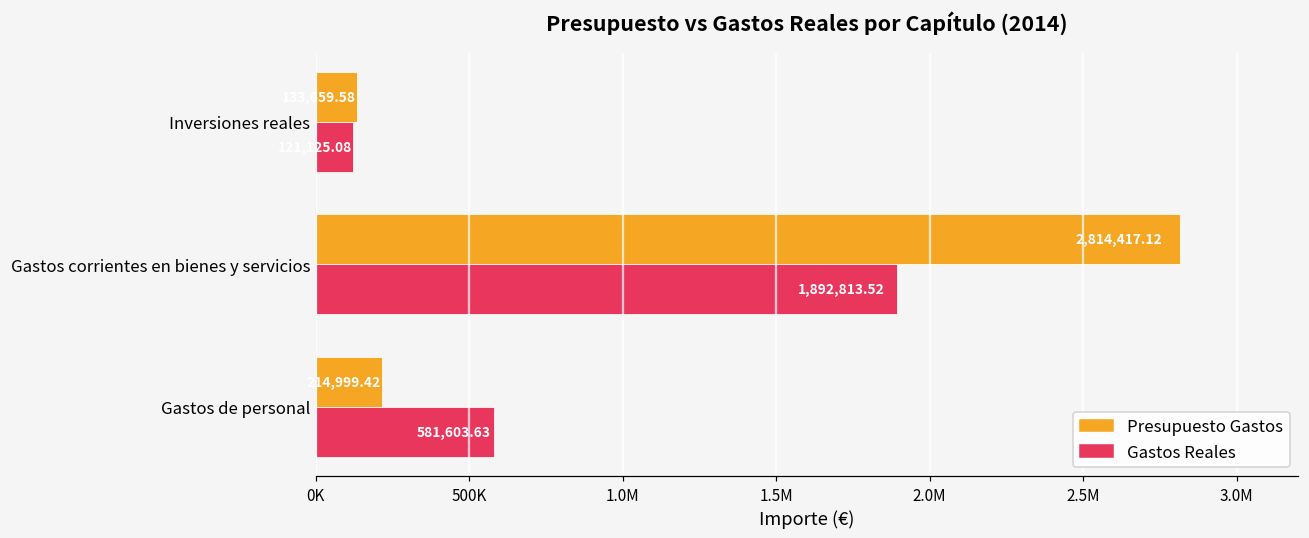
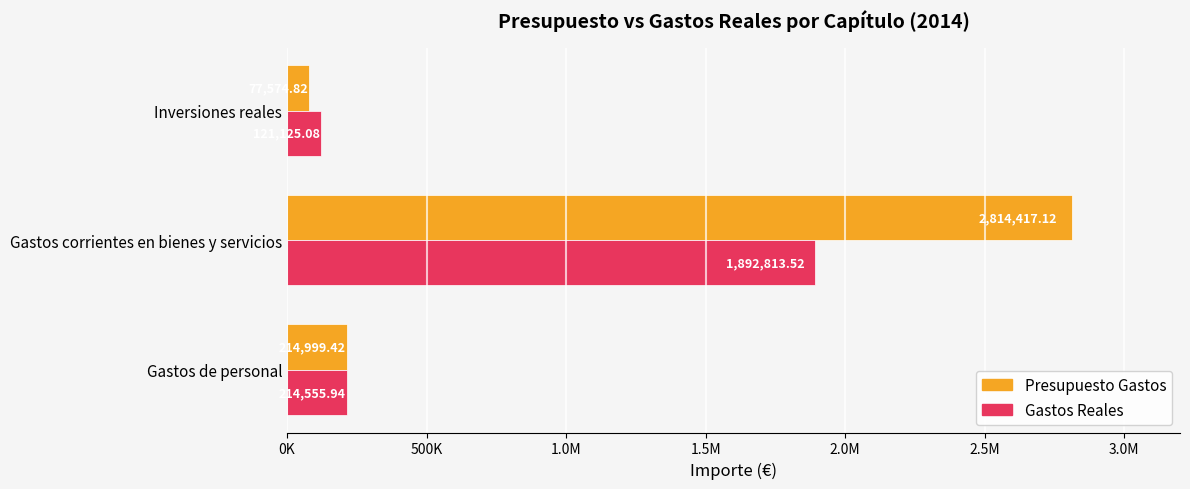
  {
    "Presupuesto Gastos": {
-     "Inversiones reales": "130000"
+     "Inversiones reales": "80000"
    },
    "Gastos Reales": {
      "Gastos corrientes en bienes y servicios": "1,892,813.52",
-     "Gastos de personal": "581,603.63"
+     "Gastos de personal": "214,555.94"
    }
  }
